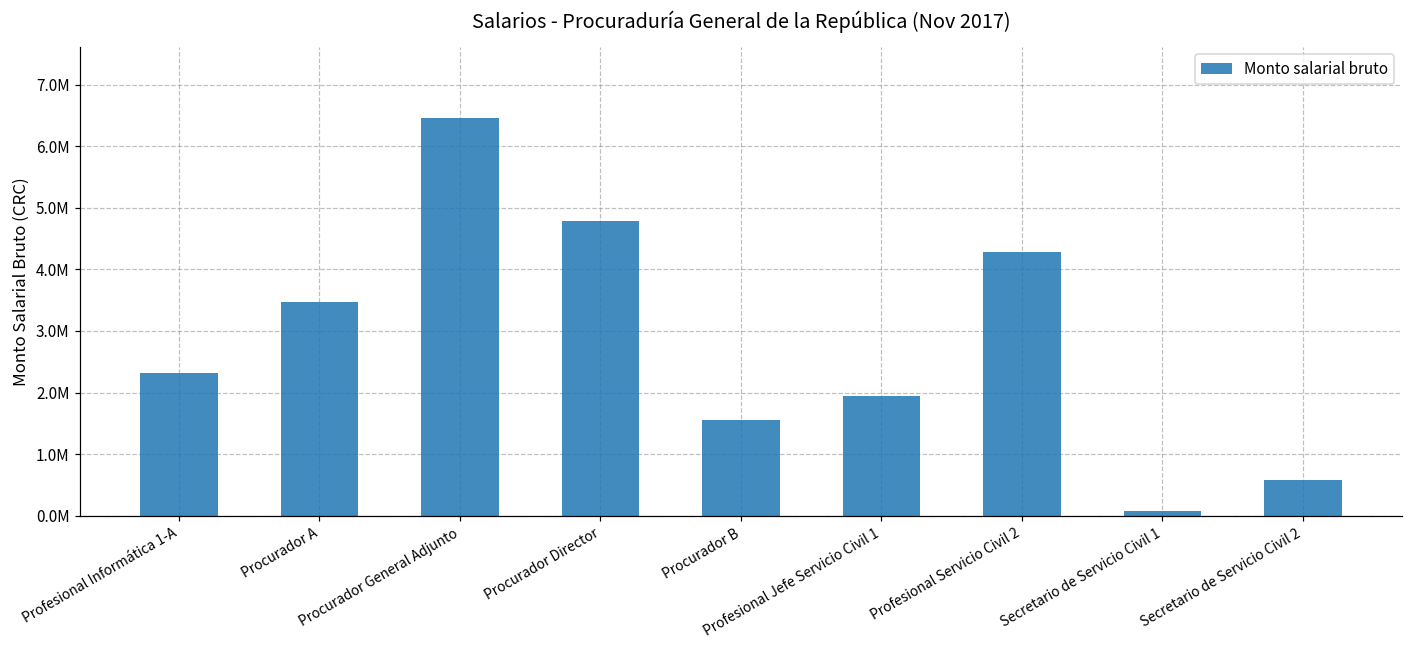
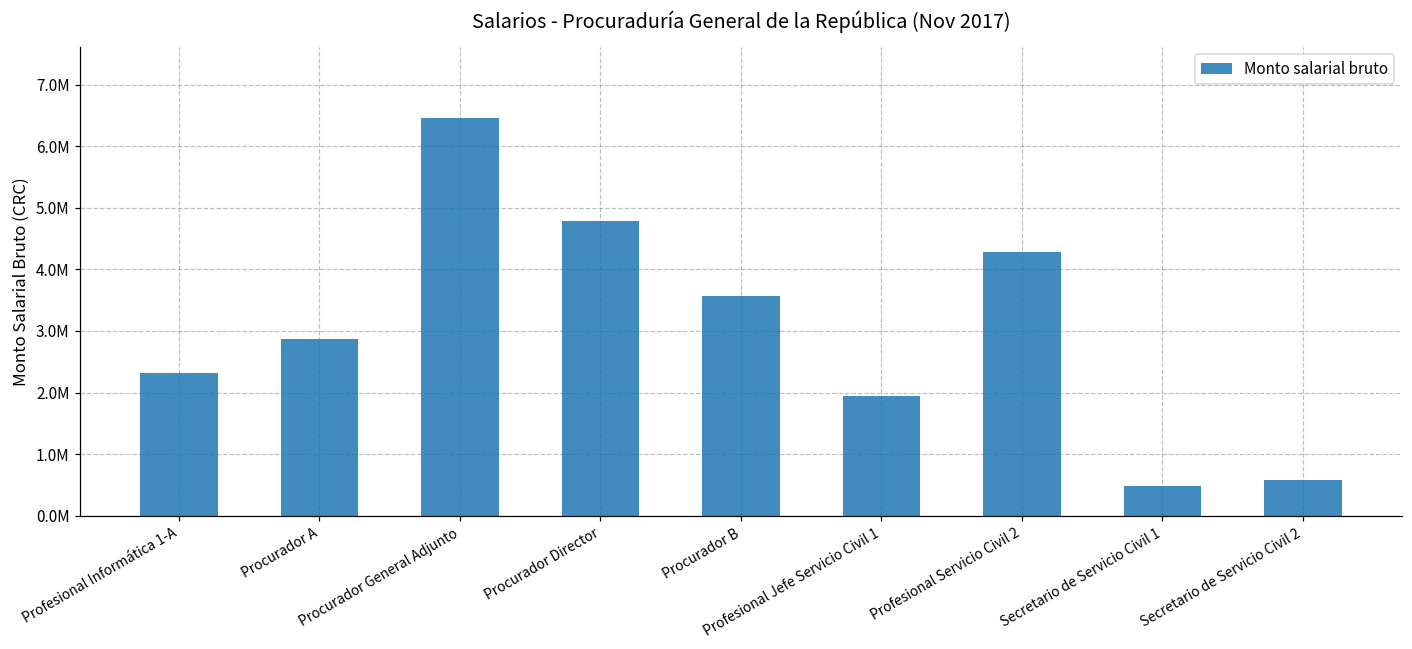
  {
    "Profesional Informática 1-A": 2300000,
-   "Procurador A": 3500000,
+   "Procurador A": 2900000,
    "Procurador General Adjunto": 6500000,
    "Procurador Director": 4800000,
-   "Procurador B": 1500000,
+   "Procurador B": 3600000,
    "Profesional Jefe Servicio Civil 1": 1900000,
    "Profesional Servicio Civil 2": 4300000,
-   "Secretario de Servicio Civil 1": 100000,
+   "Secretario de Servicio Civil 1": 500000,
    "Secretario de Servicio Civil 2": 600000
  }
